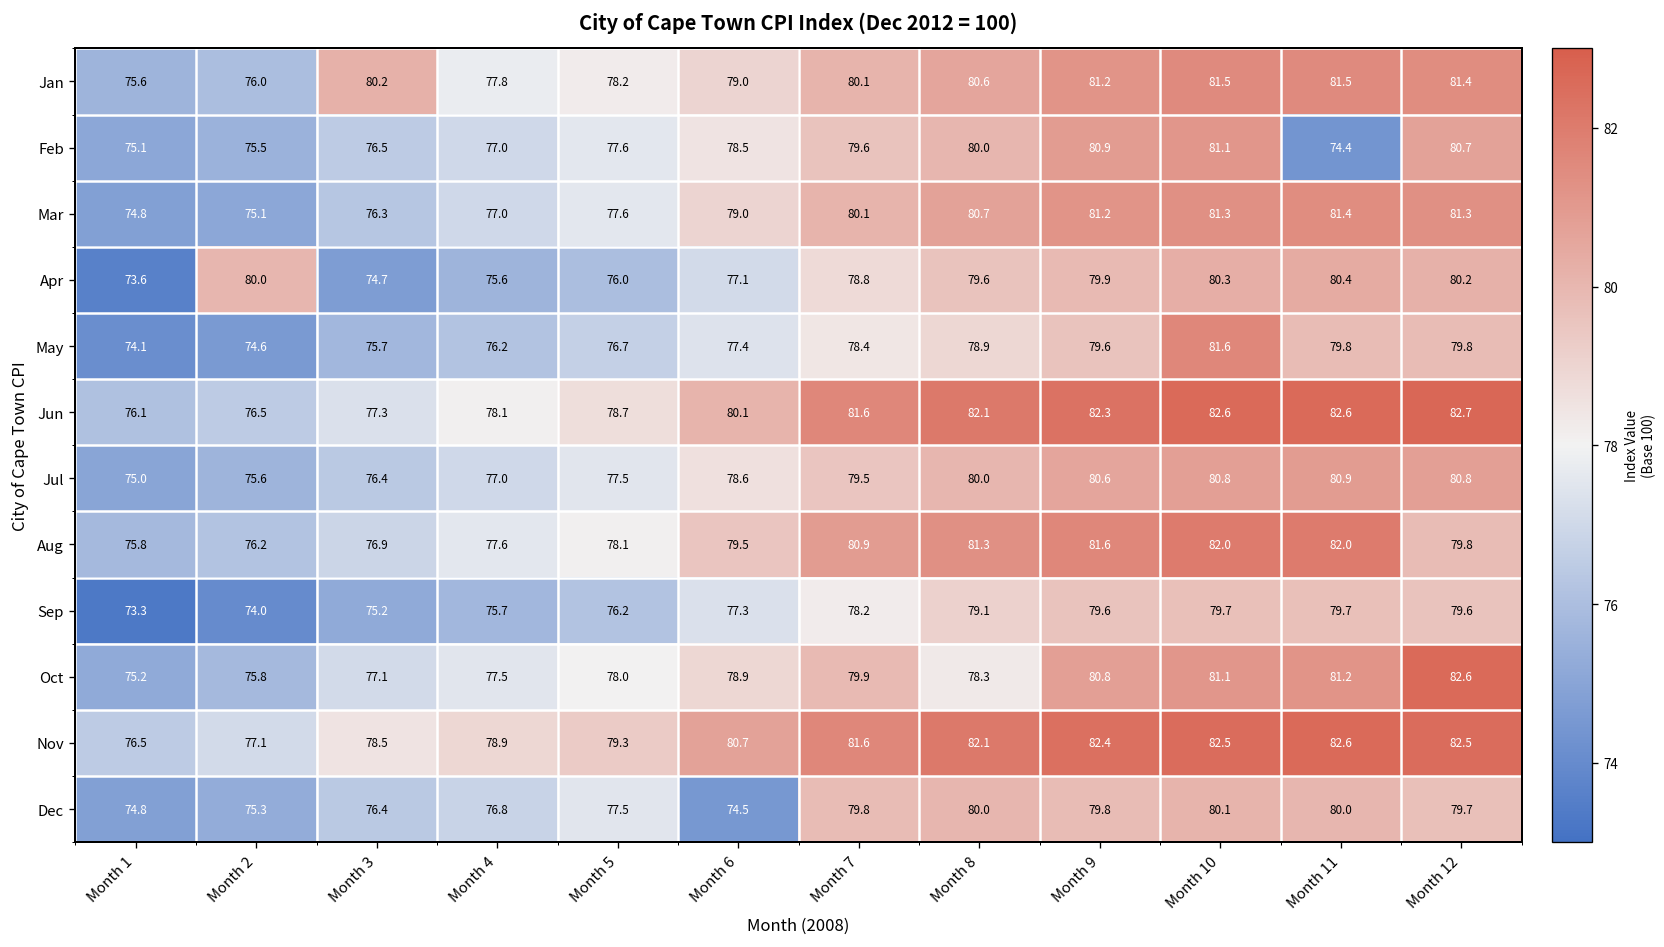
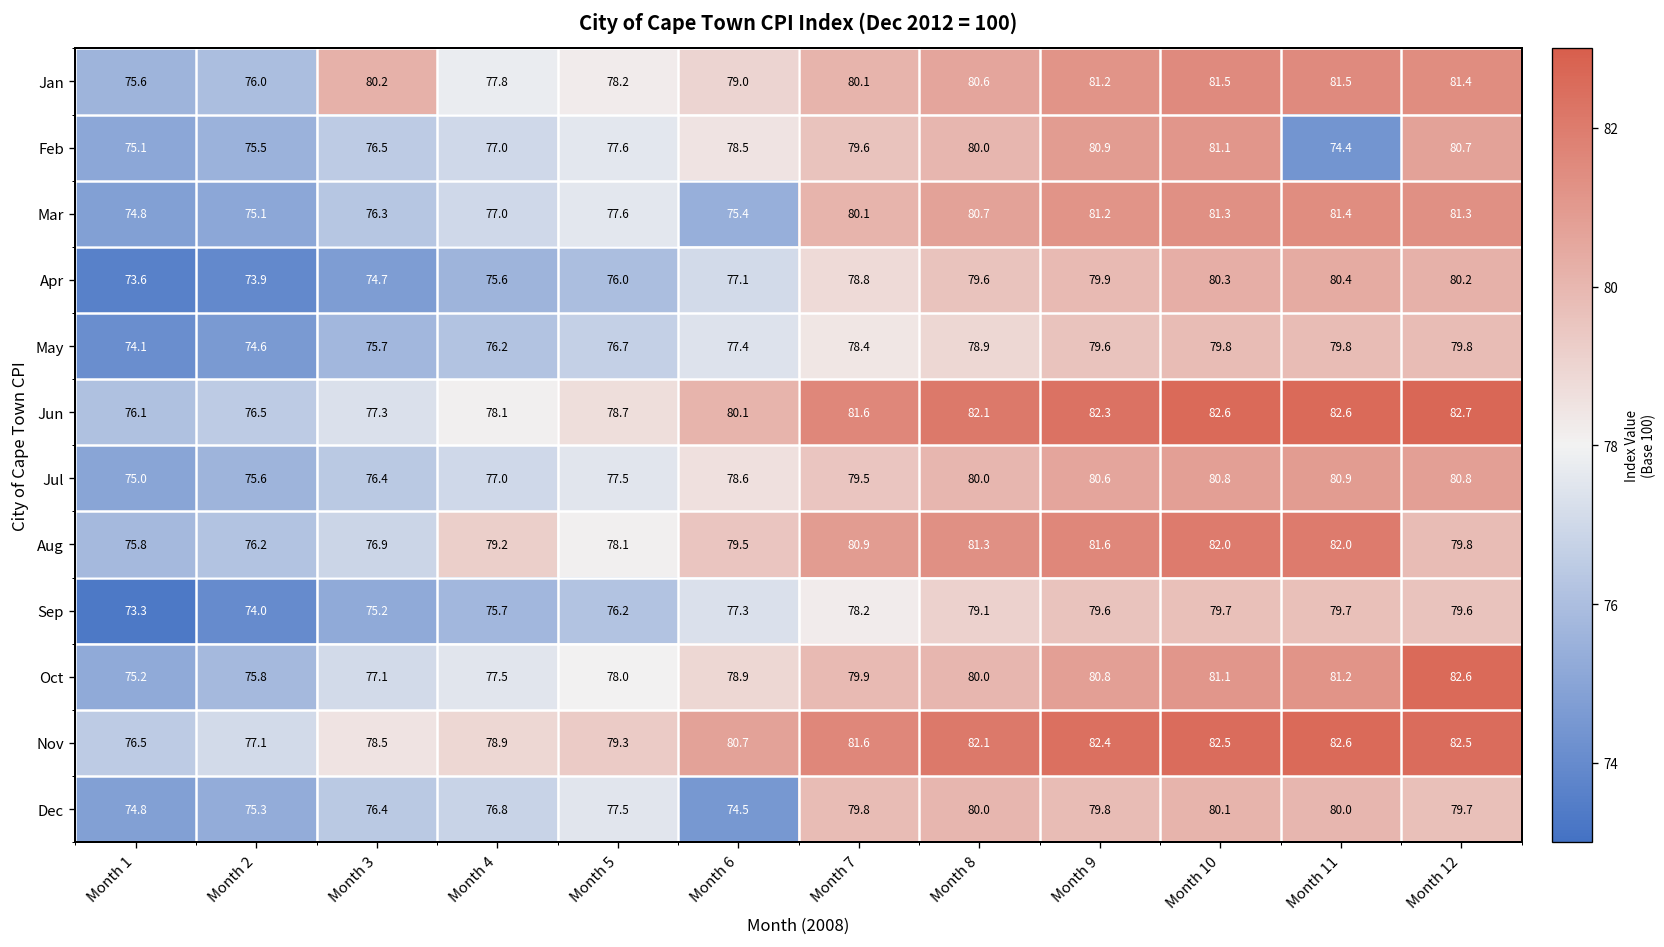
  {
    "Jan": {
      "Month 1": 75.6,
      "Month 2": 76.0,
      "Month 3": 80.2,
      "Month 4": 77.8,
      "Month 5": 78.2,
      "Month 6": 79.0,
      "Month 7": 80.1,
      "Month 8": 80.6,
      "Month 9": 81.2,
      "Month 10": 81.5,
      "Month 11": 81.5,
      "Month 12": 81.4
    },
    "Feb": {
      "Month 1": 75.1,
      "Month 2": 75.5,
      "Month 3": 76.5,
      "Month 4": 77.0,
      "Month 5": 77.6,
      "Month 6": 78.5,
      "Month 7": 79.6,
      "Month 8": 80.0,
      "Month 9": 80.9,
      "Month 10": 81.1,
      "Month 11": 74.4,
      "Month 12": 80.7
    },
    "Mar": {
      "Month 1": 74.8,
      "Month 2": 75.1,
      "Month 3": 76.3,
      "Month 4": 77.0,
      "Month 5": 77.6,
-     "Month 6": 79.0,
+     "Month 6": 75.4,
      "Month 7": 80.1,
      "Month 8": 80.7,
      "Month 9": 81.2,
      "Month 10": 81.3,
      "Month 11": 81.4,
      "Month 12": 81.3
    },
    "Apr": {
      "Month 1": 73.6,
-     "Month 2": 80.0,
+     "Month 2": 73.9,
      "Month 3": 74.7,
      "Month 4": 75.6,
      "Month 5": 76.0,
      "Month 6": 77.1,
      "Month 7": 78.8,
      "Month 8": 79.6,
      "Month 9": 79.9,
      "Month 10": 80.3,
      "Month 11": 80.4,
      "Month 12": 80.2
    },
    "May": {
      "Month 1": 74.1,
      "Month 2": 74.6,
      "Month 3": 75.7,
      "Month 4": 76.2,
      "Month 5": 76.7,
      "Month 6": 77.4,
      "Month 7": 78.4,
      "Month 8": 78.9,
      "Month 9": 79.6,
-     "Month 10": 81.6,
+     "Month 10": 79.8,
      "Month 11": 79.8,
      "Month 12": 79.8
    },
    "Jun": {
      "Month 1": 76.1,
      "Month 2": 76.5,
      "Month 3": 77.3,
      "Month 4": 78.1,
      "Month 5": 78.7,
      "Month 6": 80.1,
      "Month 7": 81.6,
      "Month 8": 82.1,
      "Month 9": 82.3,
      "Month 10": 82.6,
      "Month 11": 82.6,
      "Month 12": 82.7
    },
    "Jul": {
      "Month 1": 75.0,
      "Month 2": 75.6,
      "Month 3": 76.4,
      "Month 4": 77.0,
      "Month 5": 77.5,
      "Month 6": 78.6,
      "Month 7": 79.5,
      "Month 8": 80.0,
      "Month 9": 80.6,
      "Month 10": 80.8,
      "Month 11": 80.9,
      "Month 12": 80.8
    },
    "Aug": {
      "Month 1": 75.8,
      "Month 2": 76.2,
      "Month 3": 76.9,
-     "Month 4": 77.6,
+     "Month 4": 79.2,
      "Month 5": 78.1,
      "Month 6": 79.5,
      "Month 7": 80.9,
      "Month 8": 81.3,
      "Month 9": 81.6,
      "Month 10": 82.0,
      "Month 11": 82.0,
      "Month 12": 79.8
    },
    "Sep": {
      "Month 1": 73.3,
      "Month 2": 74.0,
      "Month 3": 75.2,
      "Month 4": 75.7,
      "Month 5": 76.2,
      "Month 6": 77.3,
      "Month 7": 78.2,
      "Month 8": 79.1,
      "Month 9": 79.6,
      "Month 10": 79.7,
      "Month 11": 79.7,
      "Month 12": 79.6
    },
    "Oct": {
      "Month 1": 75.2,
      "Month 2": 75.8,
      "Month 3": 77.1,
      "Month 4": 77.5,
      "Month 5": 78.0,
      "Month 6": 78.9,
      "Month 7": 79.9,
-     "Month 8": 78.3,
+     "Month 8": 80.0,
      "Month 9": 80.8,
      "Month 10": 81.1,
      "Month 11": 81.2,
      "Month 12": 82.6
    },
    "Nov": {
      "Month 1": 76.5,
      "Month 2": 77.1,
      "Month 3": 78.5,
      "Month 4": 78.9,
      "Month 5": 79.3,
      "Month 6": 80.7,
      "Month 7": 81.6,
      "Month 8": 82.1,
      "Month 9": 82.4,
      "Month 10": 82.5,
      "Month 11": 82.6,
      "Month 12": 82.5
    },
    "Dec": {
      "Month 1": 74.8,
      "Month 2": 75.3,
      "Month 3": 76.4,
      "Month 4": 76.8,
      "Month 5": 77.5,
      "Month 6": 74.5,
      "Month 7": 79.8,
      "Month 8": 80.0,
      "Month 9": 79.8,
      "Month 10": 80.1,
      "Month 11": 80.0,
      "Month 12": 79.7
    }
  }
